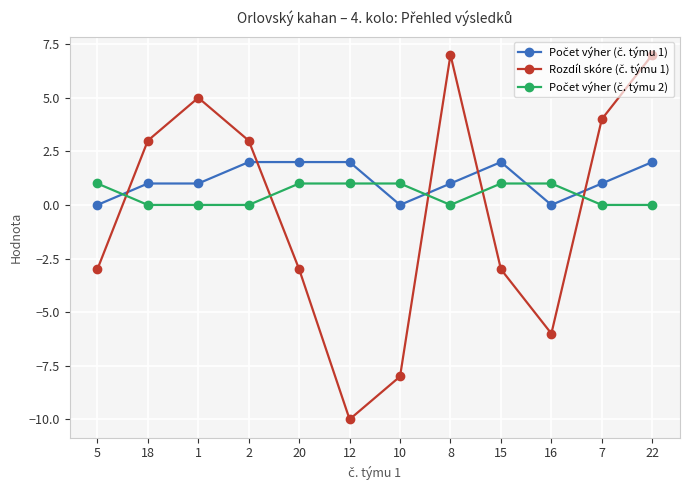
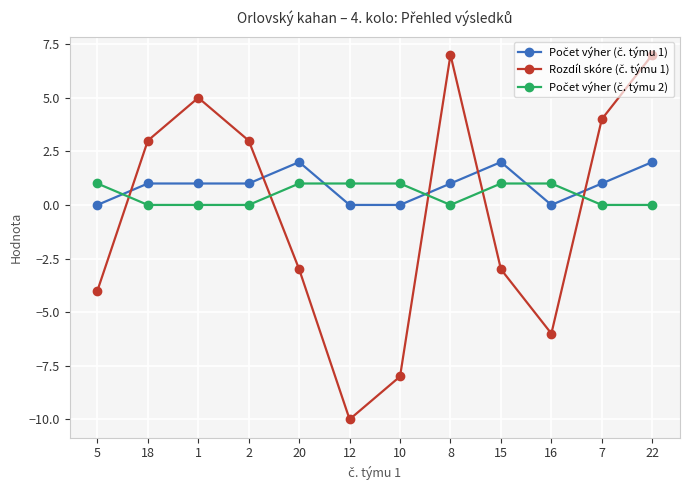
  {
    "Počet výher (č. týmu 1)": {
      "5": 0,
      "18": 1,
      "1": 1,
-     "2": 2,
+     "2": 1,
      "20": 2,
-     "12": 2,
+     "12": 0,
      "10": 0,
      "8": 1,
      "15": 2,
      "16": 0,
      "7": 1,
      "22": 2
    },
    "Rozdíl skóre (č. týmu 1)": {
-     "5": -3,
+     "5": -4,
      "18": 3,
      "1": 5,
      "2": 3,
      "20": -3,
      "12": -10,
      "10": -8,
      "8": 7,
      "15": -3,
      "16": -6,
      "7": 4
    },
    "Počet výher (č. týmu 2)": {
      "5": 1,
      "18": 0,
      "1": 0,
      "2": 0,
      "20": 1,
      "12": 1,
      "10": 1,
      "8": 0,
      "15": 1,
      "16": 1,
      "7": 0,
      "22": 0
    }
  }
